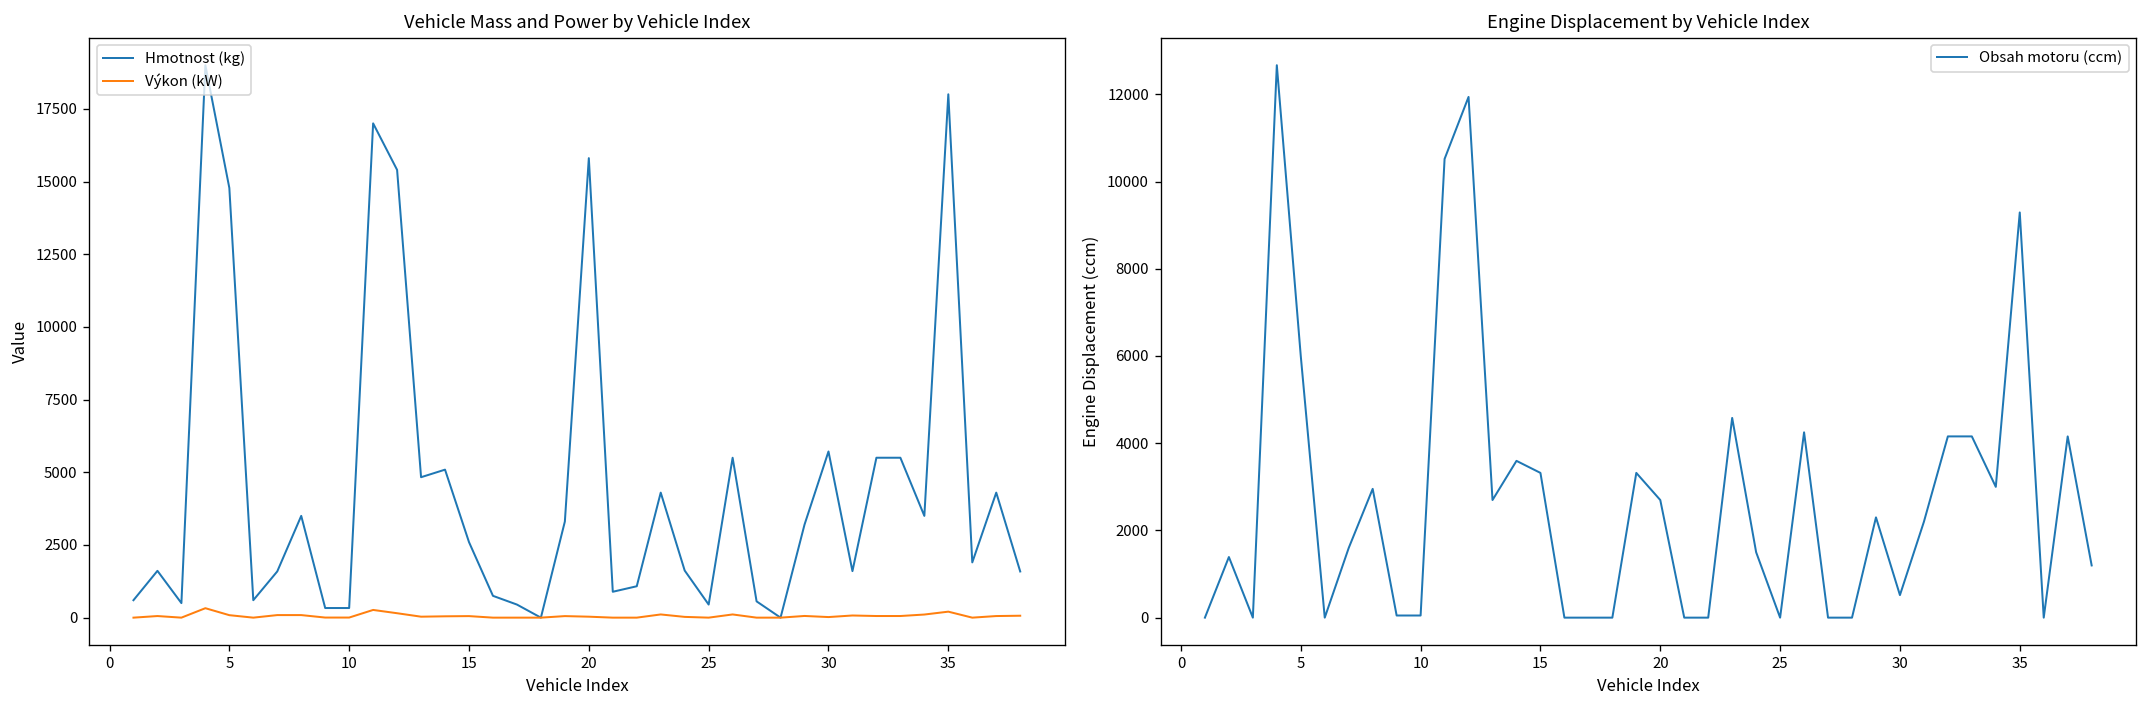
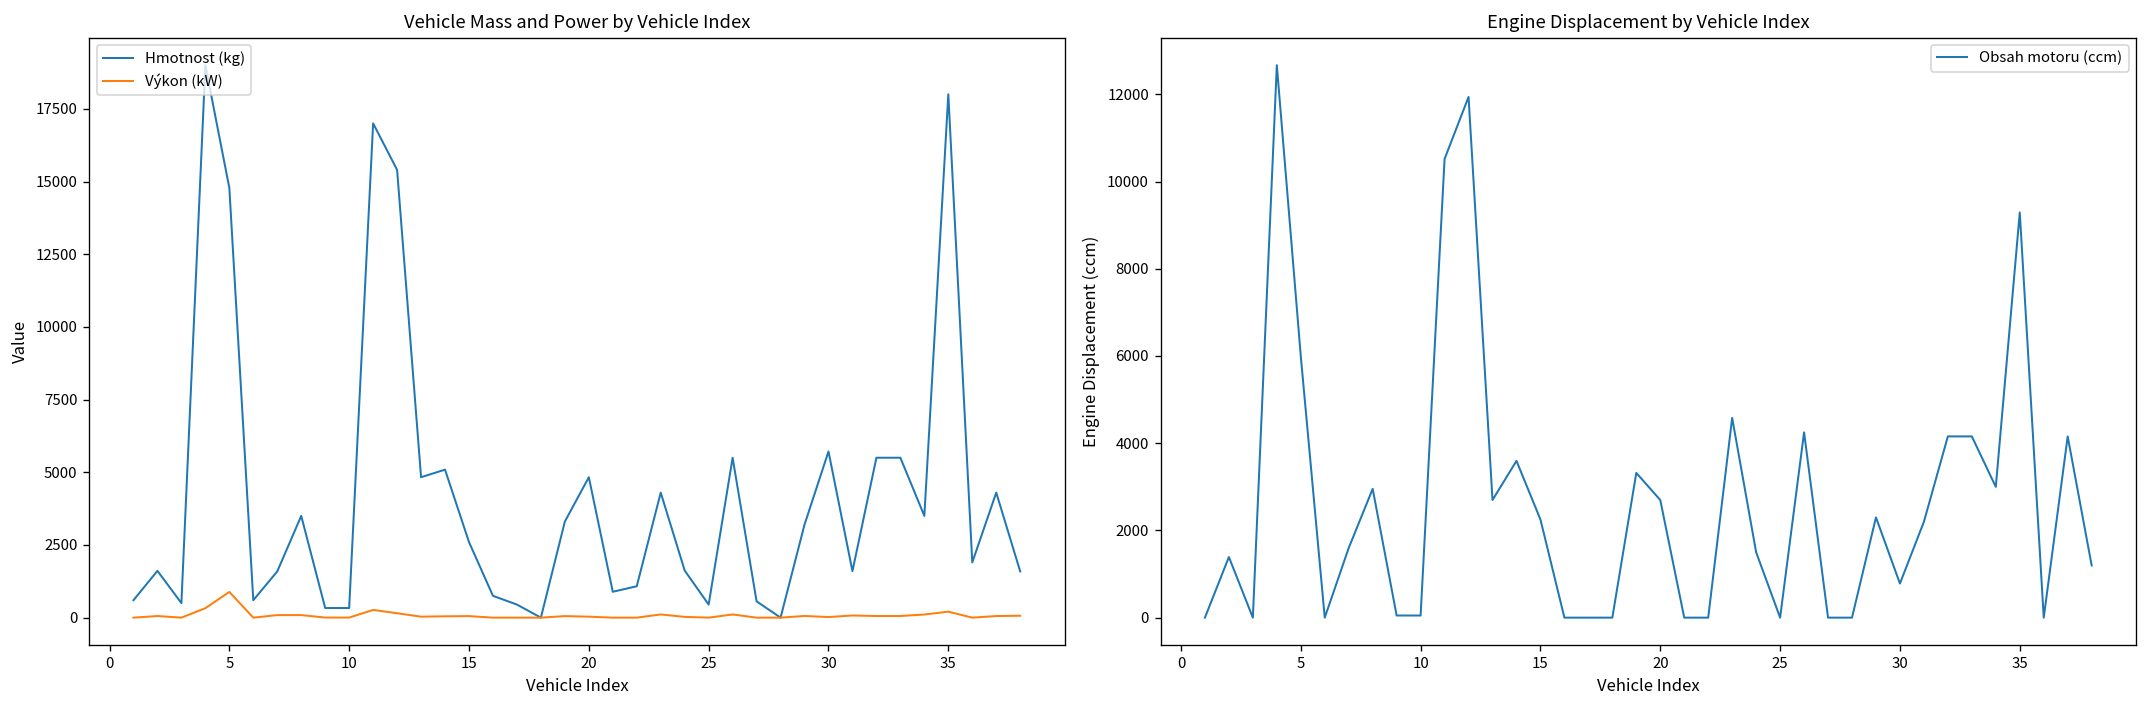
  {
    "Vehicle Mass and Power by Vehicle Index": {
      "Hmotnost (kg)": {
        "5": 14800,
        "10": 300,
        "15": 2600,
-       "20": 15800,
+       "20": 4800,
        "25": 500,
        "30": 5700,
        "35": 18000
      },
      "Výkon (kW)": {
-       "5": 100,
+       "5": 900,
        "10": 0,
        "15": 100,
        "20": 0,
        "25": 0,
        "30": 0,
        "35": 200
      }
    },
    "Engine Displacement by Vehicle Index": {
      "5": 6000,
      "10": 0,
-     "15": 3300,
+     "15": 2300,
      "20": 2700,
      "25": 0,
-     "30": 500,
+     "30": 800,
      "35": 9300
    }
  }
